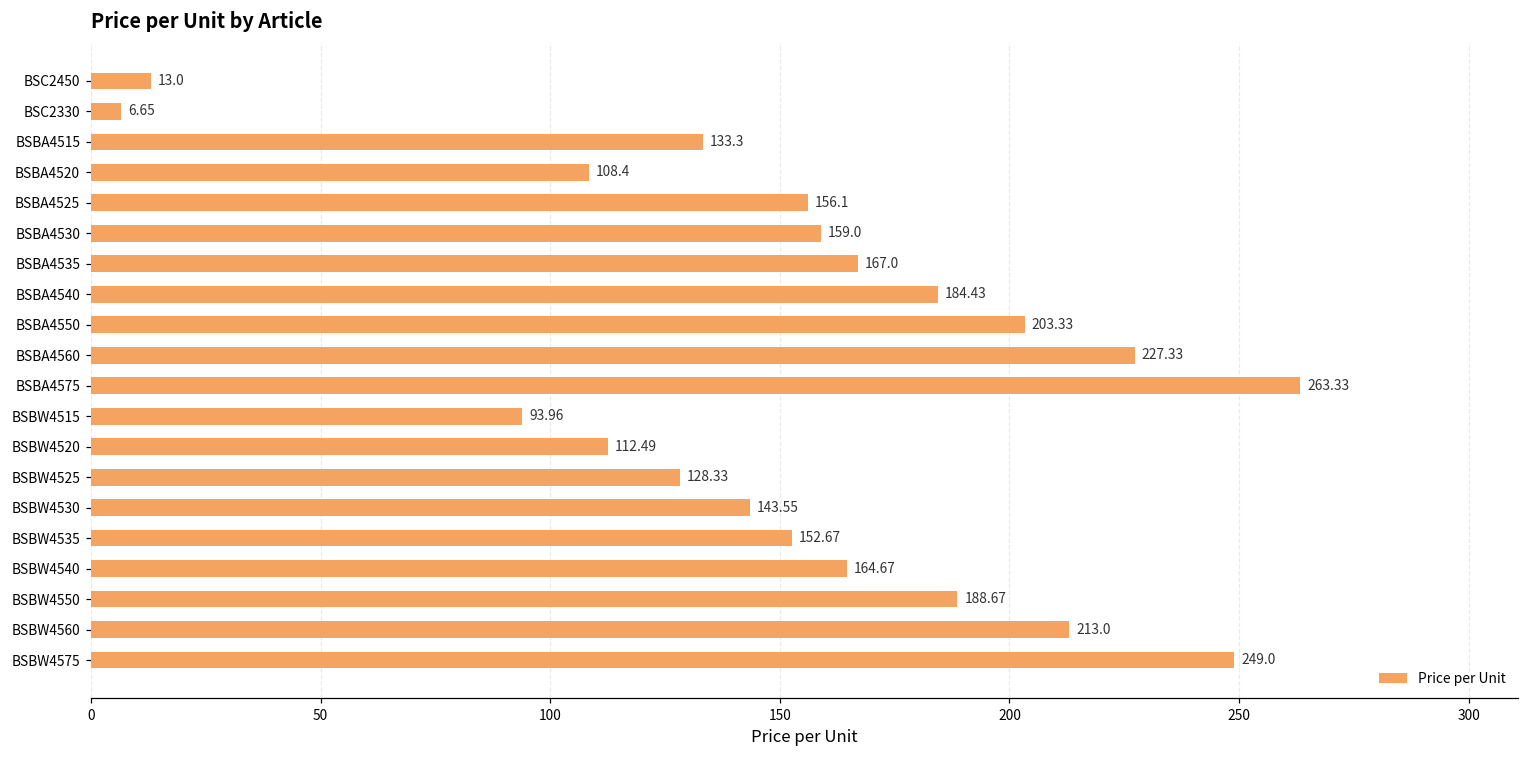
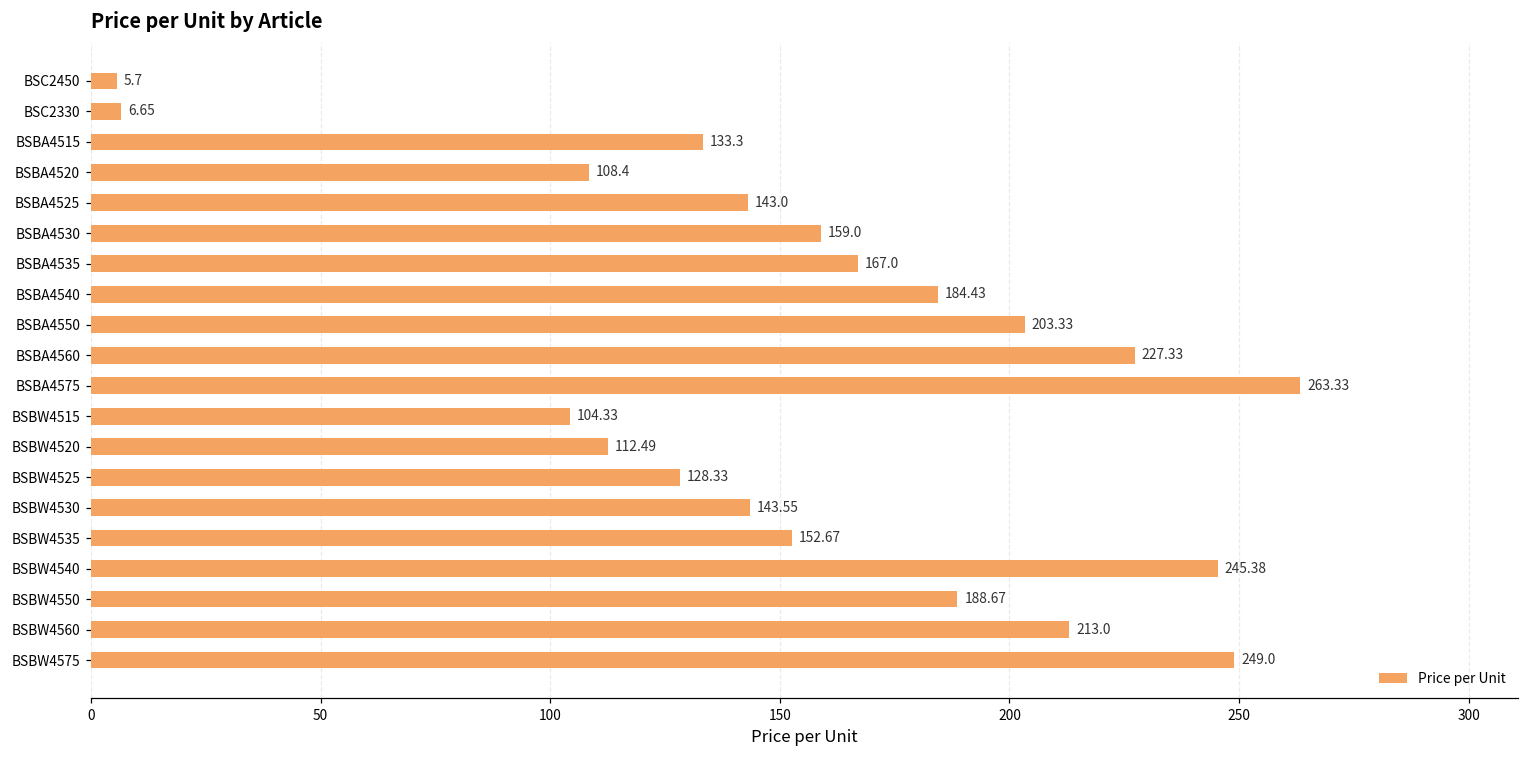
  {
-   "BSC2450": 13.0,
+   "BSC2450": 5.7,
    "BSC2330": 6.65,
    "BSBA4515": 133.3,
    "BSBA4520": 108.4,
-   "BSBA4525": 156.1,
+   "BSBA4525": 143.0,
    "BSBA4530": 159.0,
    "BSBA4535": 167.0,
    "BSBA4540": 184.43,
    "BSBA4550": 203.33,
    "BSBA4560": 227.33,
    "BSBA4575": 263.33,
-   "BSBW4515": 93.96,
+   "BSBW4515": 104.33,
    "BSBW4520": 112.49,
    "BSBW4525": 128.33,
    "BSBW4530": 143.55,
    "BSBW4535": 152.67,
-   "BSBW4540": 164.67,
+   "BSBW4540": 245.38,
    "BSBW4550": 188.67,
    "BSBW4560": 213.0,
    "BSBW4575": 249.0
  }
